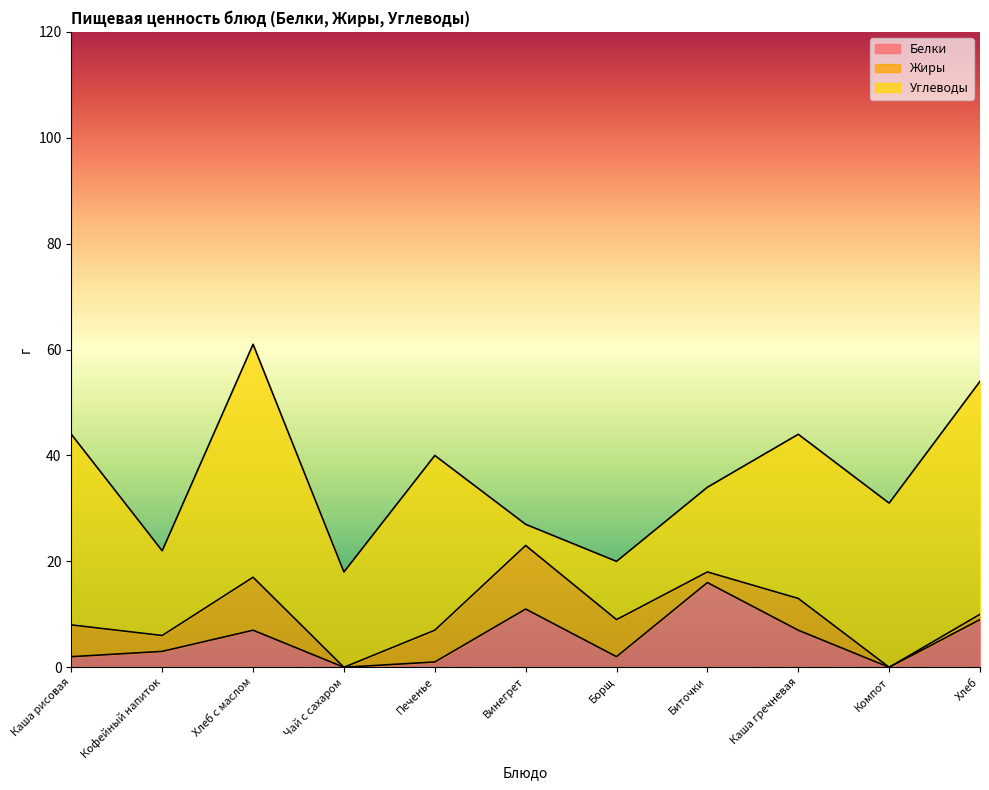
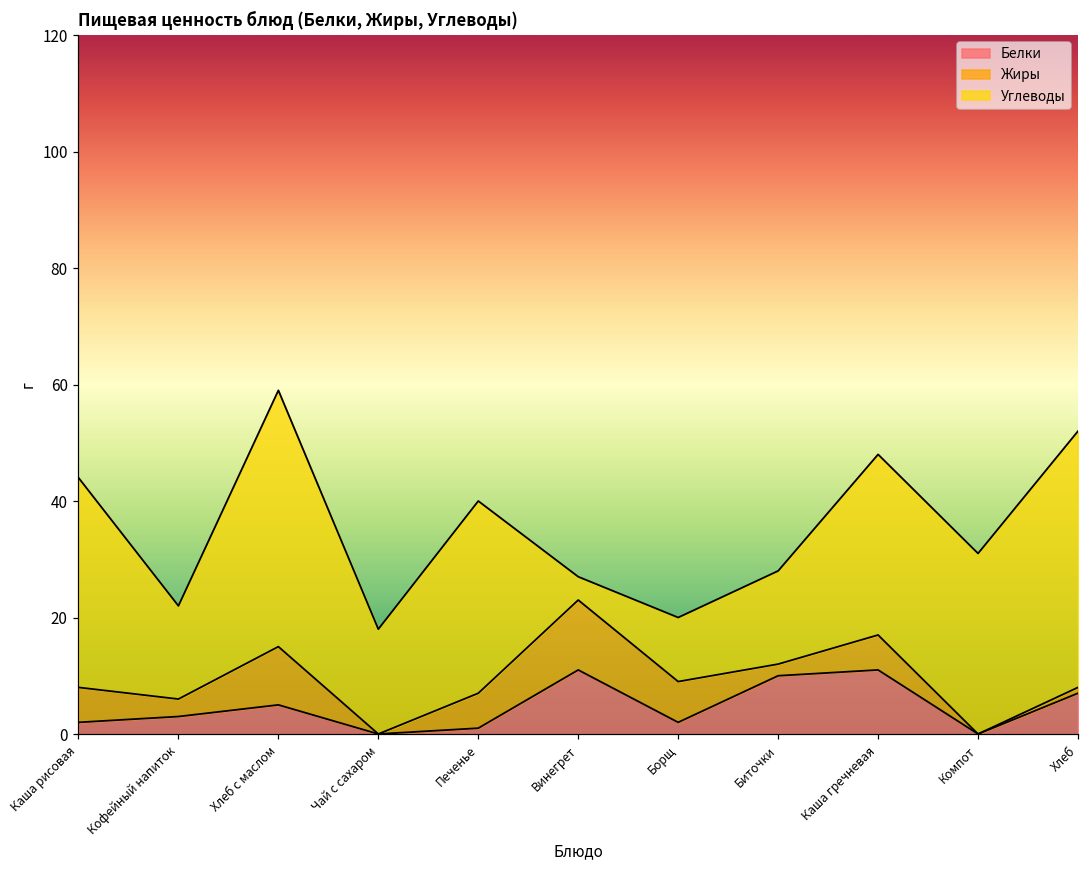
  {
    "Белки": {
      "Каша рисовая": 2,
      "Кофейный напиток": 3,
-     "Хлеб с маслом": 7,
+     "Хлеб с маслом": 5,
      "Печенье": 1,
      "Винегрет": 11,
      "Борщ": 2,
-     "Биточки": 16,
-     "Каша гречневая": 7,
-     "Хлеб": 9
+     "Биточки": 10,
+     "Каша гречневая": 11,
+     "Хлеб": 7
    }
  }
